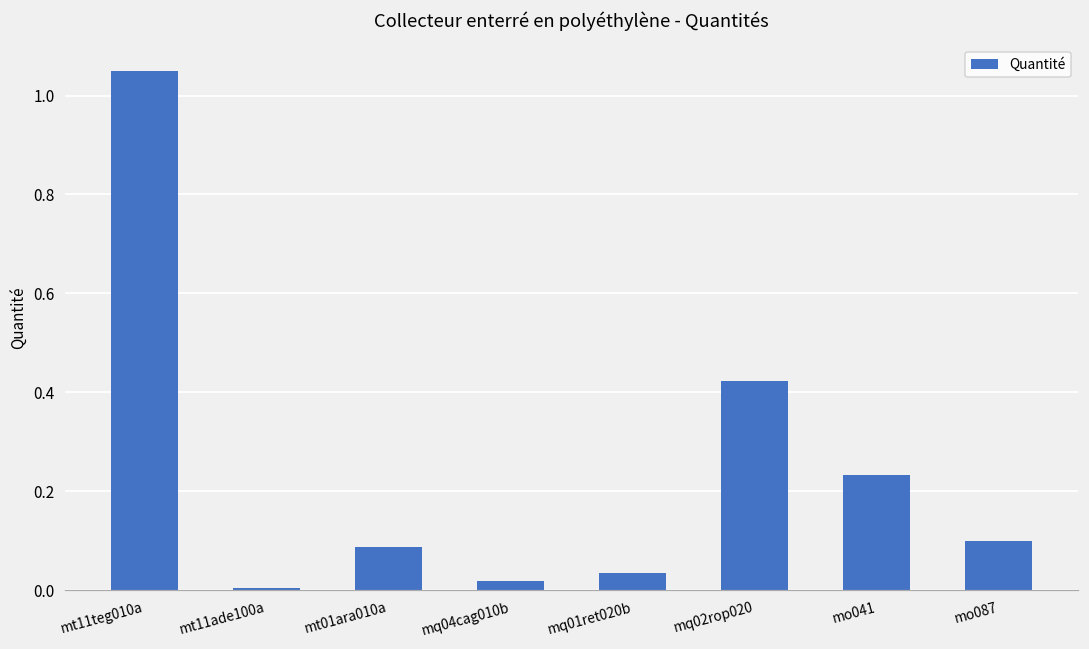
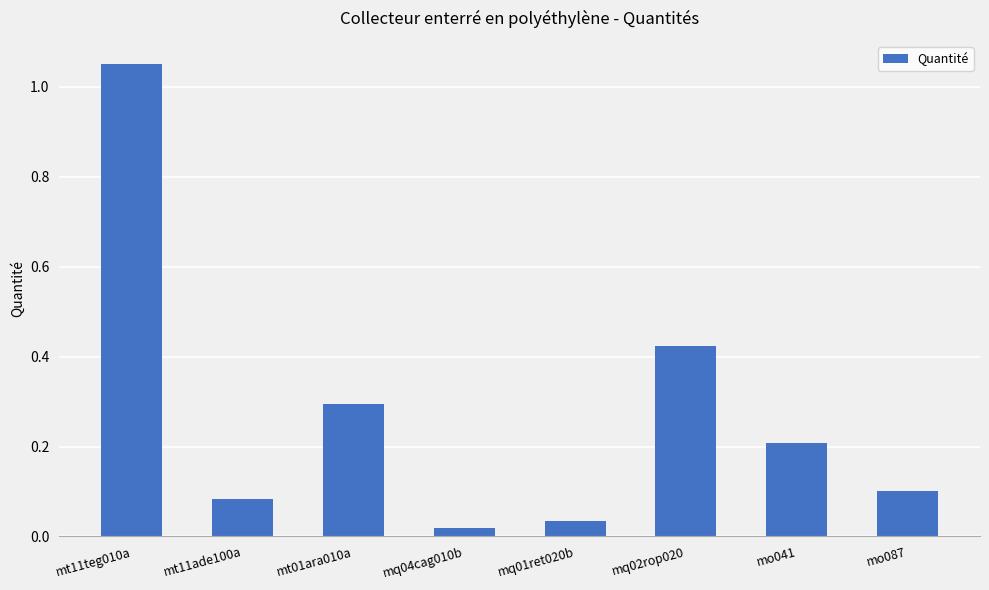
  {
    "mt11teg010a": 1.05,
-   "mt11ade100a": 0.00,
-   "mt01ara010a": 0.09,
+   "mt11ade100a": 0.08,
+   "mt01ara010a": 0.29,
    "mq04cag010b": 0.02,
    "mq01ret020b": 0.03,
    "mq02rop020": 0.42,
-   "mo041": 0.23,
+   "mo041": 0.21,
    "mo087": 0.10
  }
